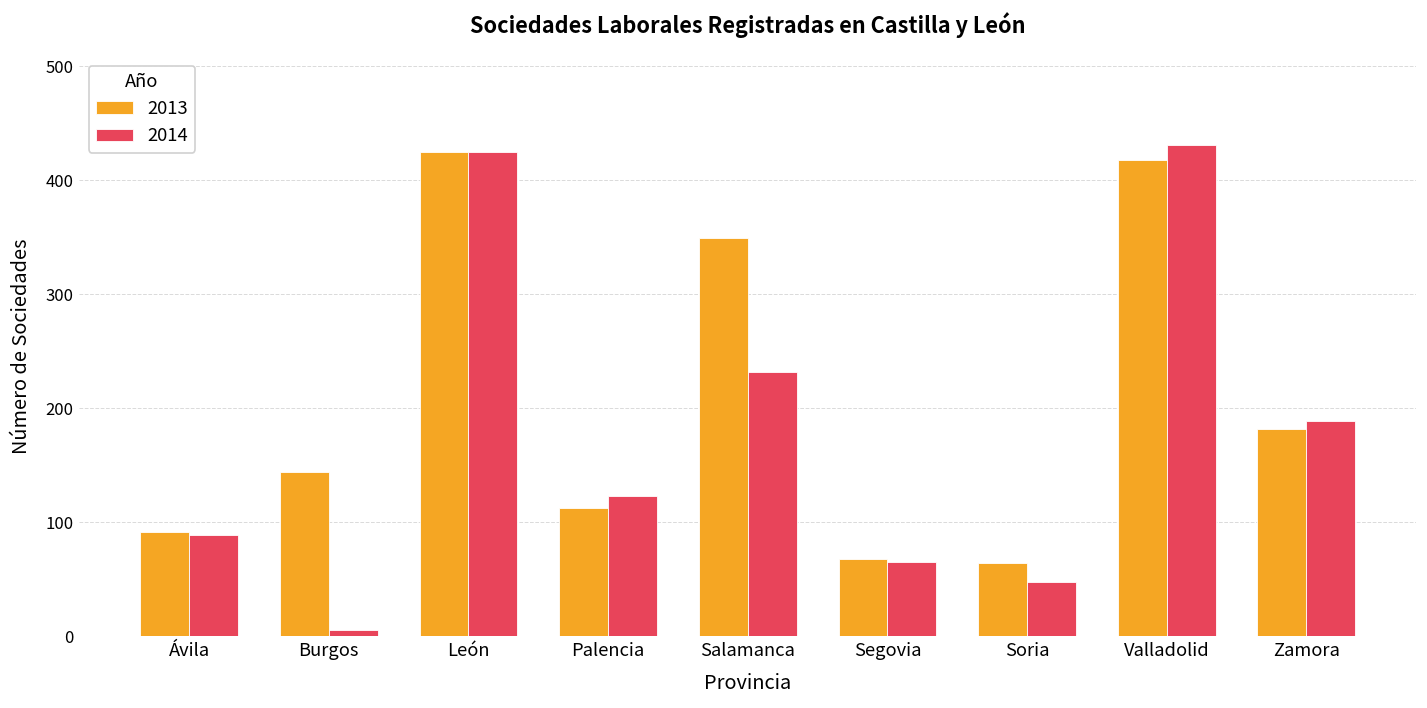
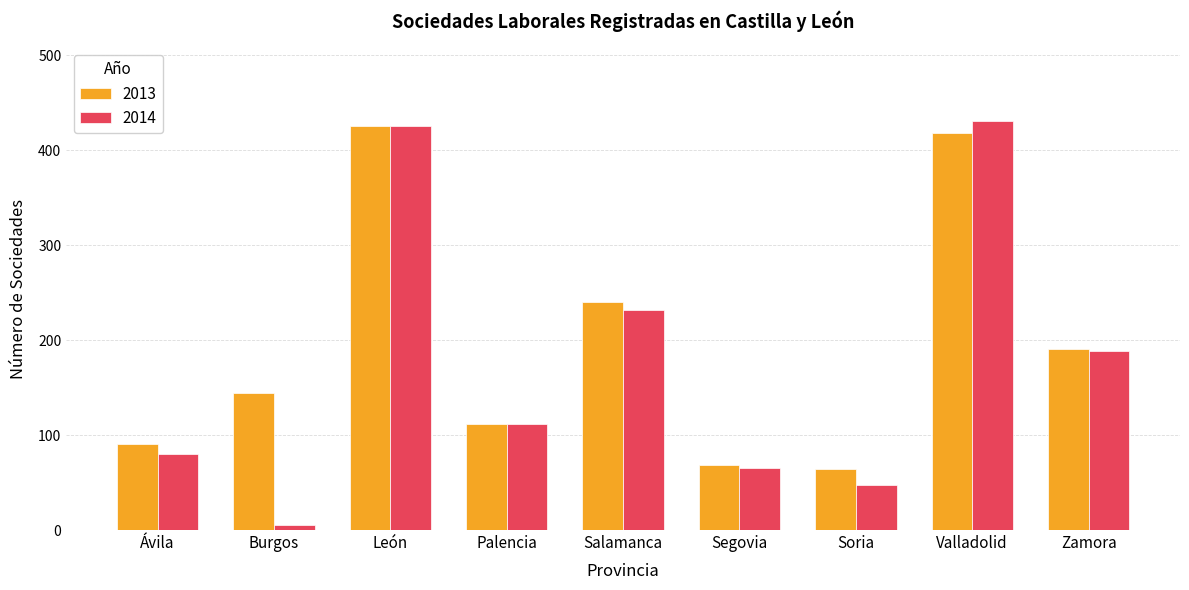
  {
    "2013": {
      "Ávila": 90,
      "Burgos": 140,
      "León": 430,
      "Palencia": 110,
-     "Salamanca": 350,
+     "Salamanca": 240,
      "Segovia": 70,
      "Soria": 60,
      "Valladolid": 420,
-     "Zamora": 180
+     "Zamora": 190
    },
    "2014": {
-     "Ávila": 90,
+     "Ávila": 80,
      "Burgos": 10,
      "León": 430,
-     "Palencia": 120,
+     "Palencia": 110,
      "Salamanca": 230,
      "Segovia": 70,
      "Soria": 50,
      "Valladolid": 430,
      "Zamora": 190
    }
  }
